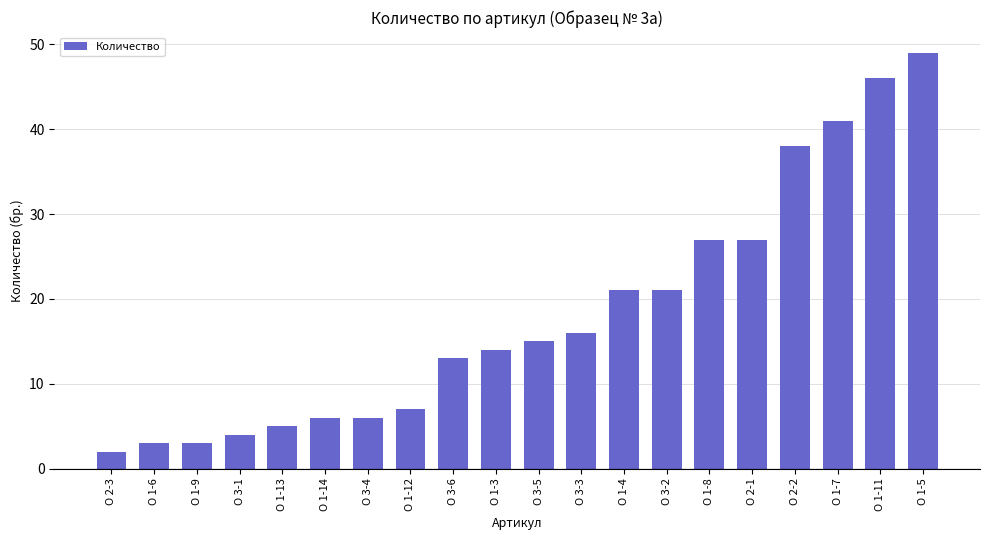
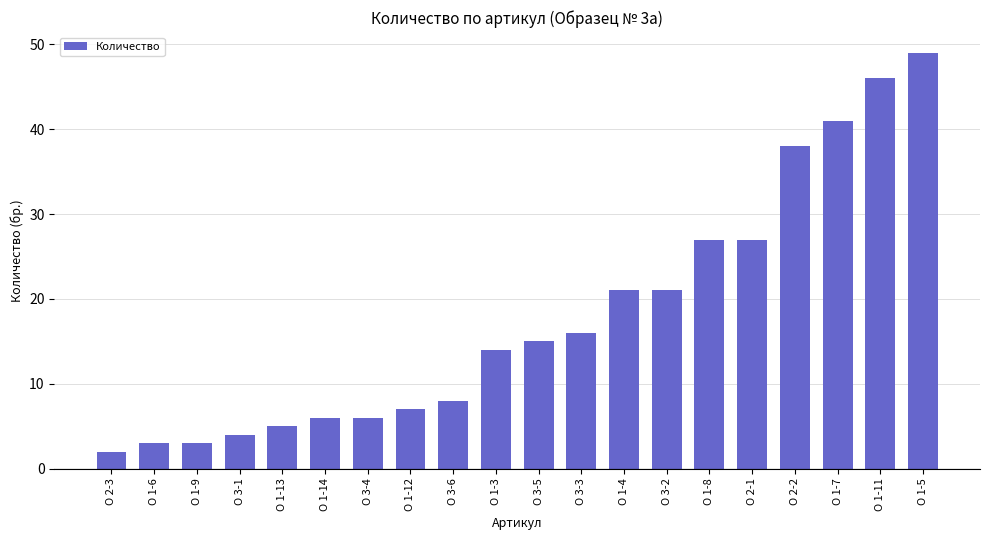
  {
    "O 2-3": 2,
    "O 1-6": 3,
    "O 1-9": 3,
    "O 3-1": 4,
    "O 1-13": 5,
    "O 1-14": 6,
    "O 3-4": 6,
    "O 1-12": 7,
-   "O 3-6": 13,
+   "O 3-6": 8,
    "O 1-3": 14,
    "O 3-5": 15,
    "O 3-3": 16,
    "O 1-4": 21,
    "O 3-2": 21,
    "O 1-8": 27,
    "O 2-1": 27,
    "O 2-2": 38,
    "O 1-7": 41,
    "O 1-11": 46,
    "O 1-5": 49
  }
